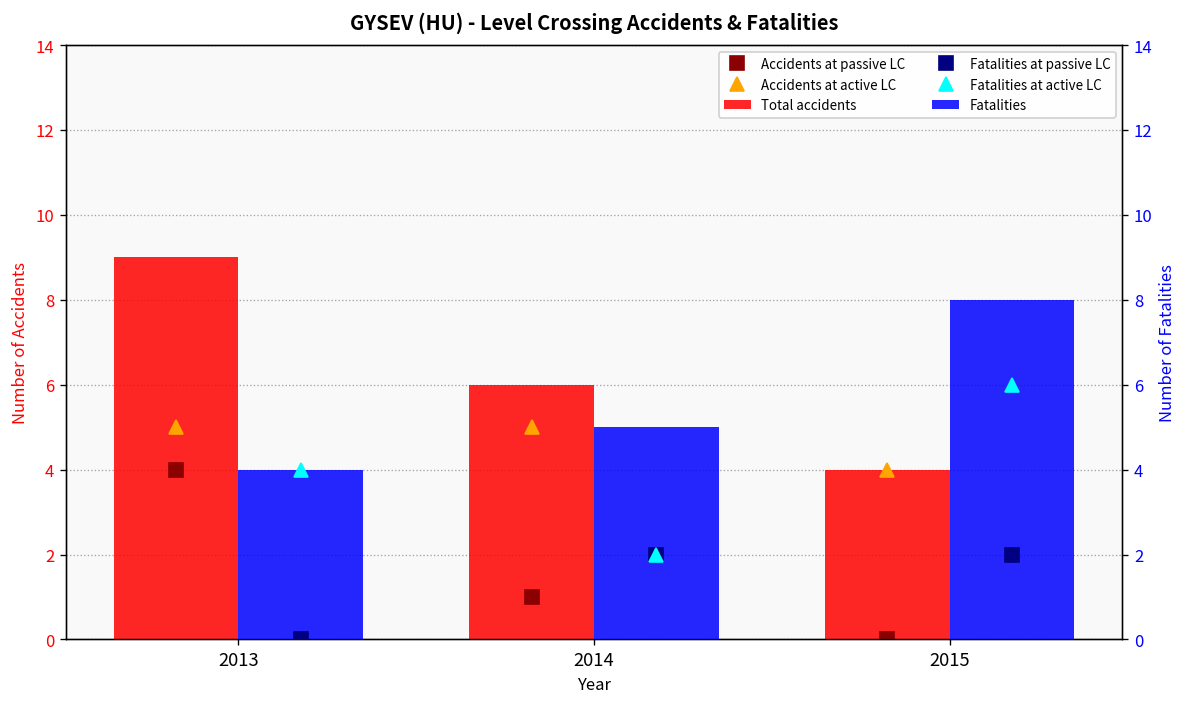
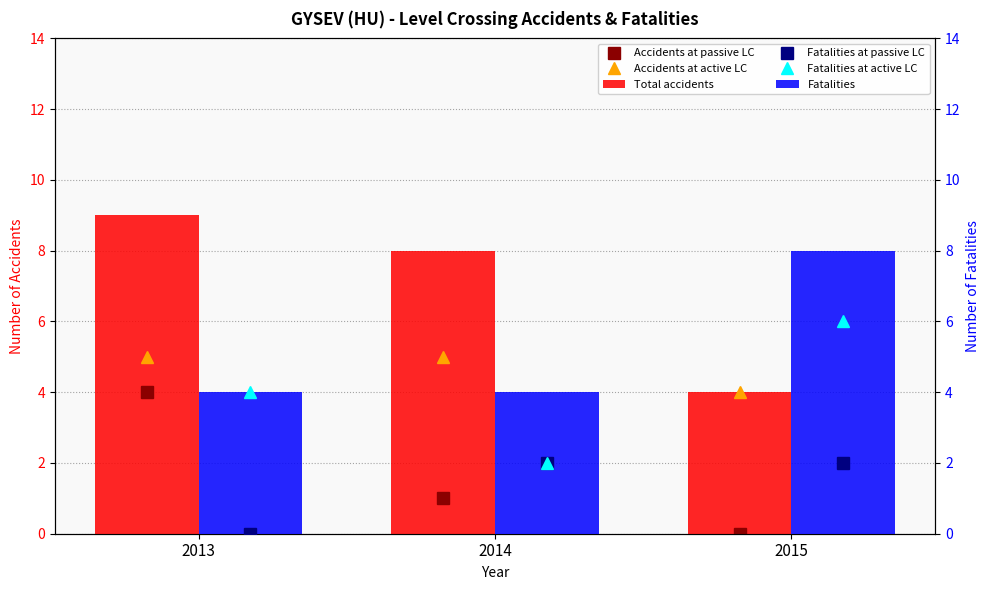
  {
    "Total accidents": {
      "2013": 9,
-     "2014": 6,
+     "2014": 8,
      "2015": 4
    },
    "Fatalities": {
      "2013": 4,
-     "2014": 5,
+     "2014": 4,
      "2015": 8
    }
  }
